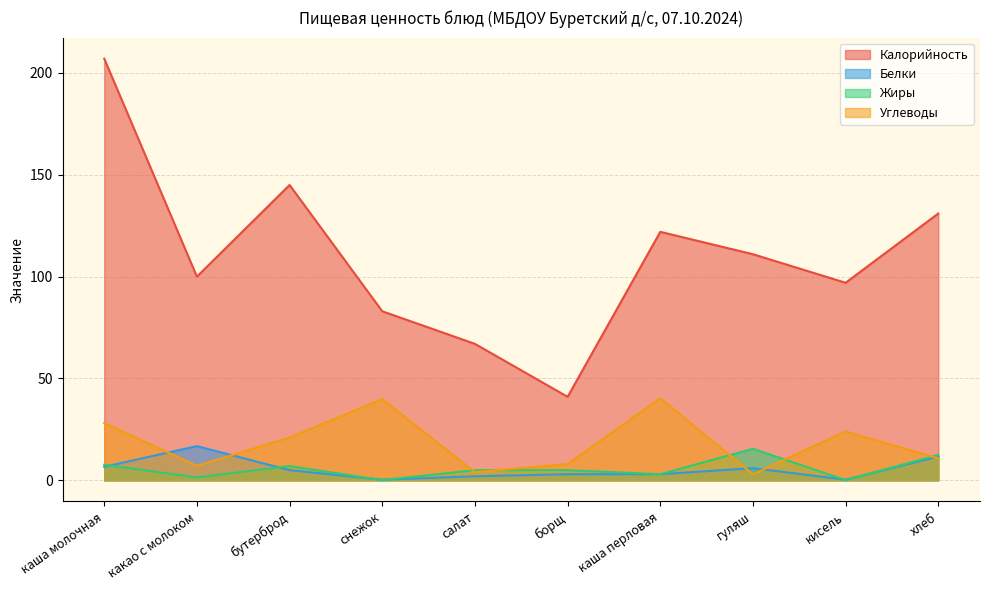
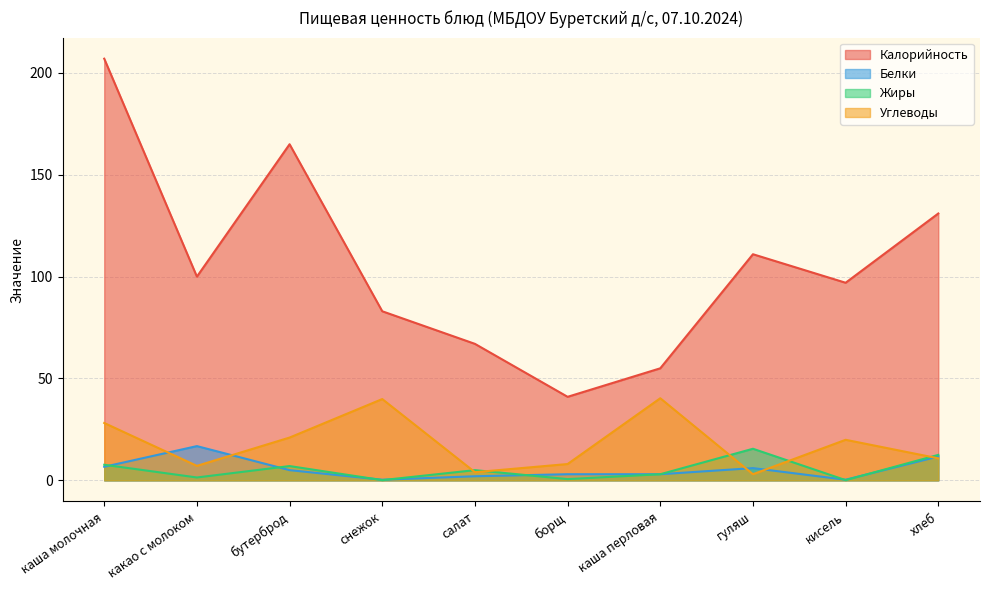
  {
    "Калорийность": {
      "каша молочная": 207,
      "какао с молоком": 100,
-     "бутерброд": 145,
+     "бутерброд": 165,
      "снежок": 83,
      "салат": 67,
      "борщ": 41,
-     "каша перловая": 122,
+     "каша перловая": 55,
      "гуляш": 111,
      "кисель": 97,
      "хлеб": 131
    },
    "Белки": {
      "какао с молоком": 17,
      "бутерброд": 5,
      "салат": 2,
      "борщ": 3,
      "гуляш": 6
    },
    "Жиры": {
      "какао с молоком": 1,
      "бутерброд": 7,
-     "борщ": 5,
+     "борщ": 1,
      "гуляш": 16
    },
    "Углеводы": {
      "каша молочная": 28,
      "какао с молоком": 7,
      "бутерброд": 21,
      "снежок": 40,
      "борщ": 8,
      "каша перловая": 40,
      "гуляш": 3,
-     "кисель": 24
+     "кисель": 20
    }
  }
